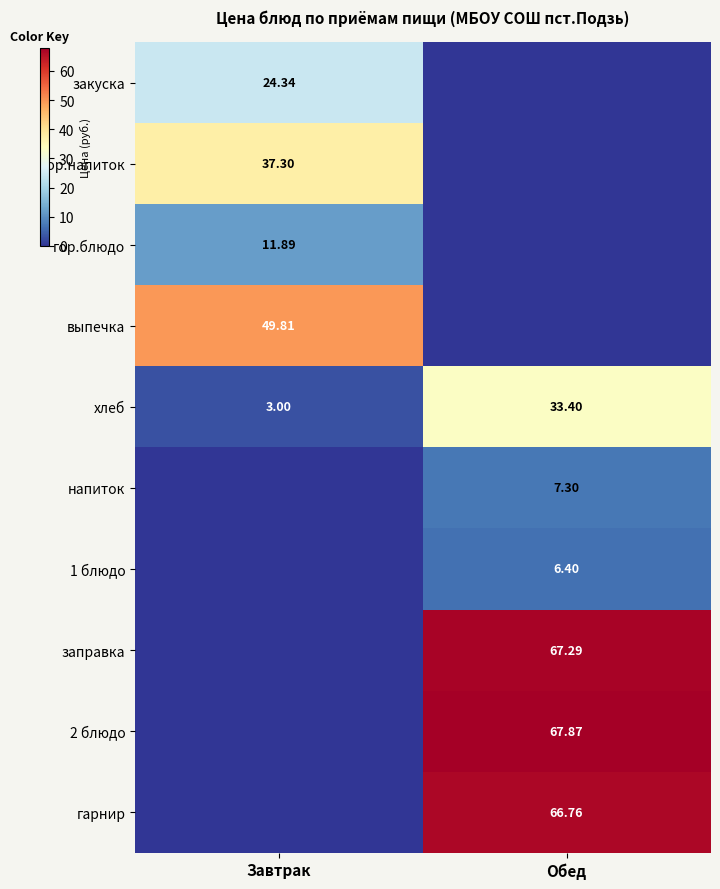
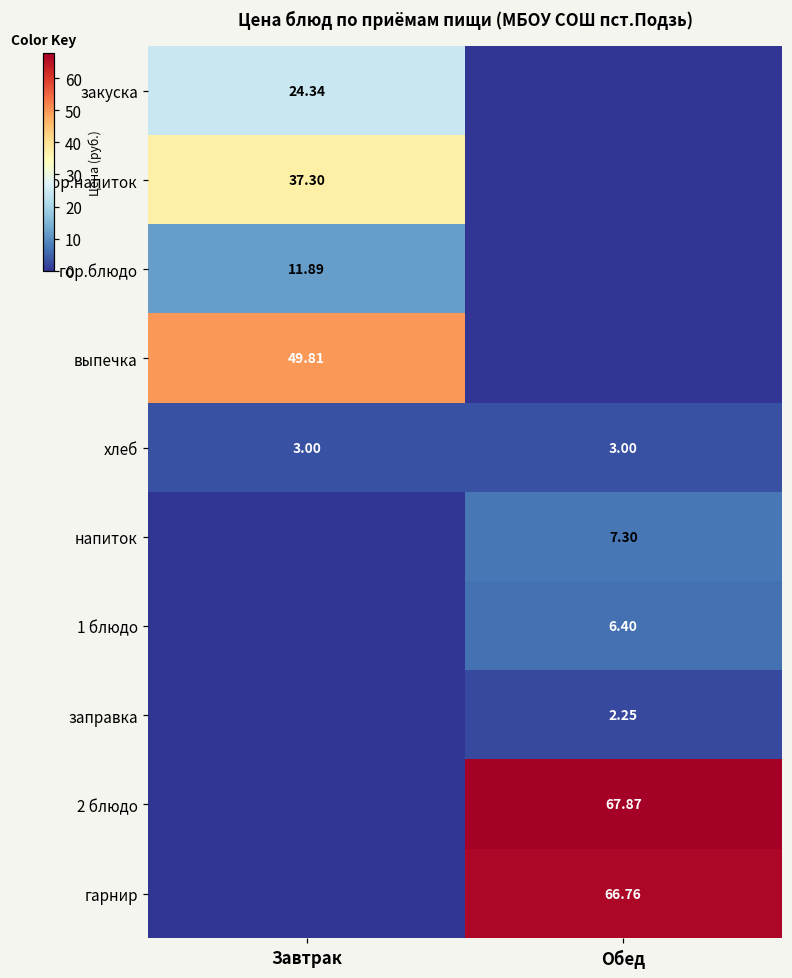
  {
    "закуска": {
      "Завтрак": 24.34
    },
    "гор.напиток": {
      "Завтрак": 37.30
    },
    "гор.блюдо": {
      "Завтрак": 11.89
    },
    "выпечка": {
      "Завтрак": 49.81
    },
    "хлеб": {
      "Завтрак": 3.00,
-     "Обед": 33.40
+     "Обед": 3.00
    },
    "напиток": {
      "Обед": 7.30
    },
    "1 блюдо": {
      "Обед": 6.40
    },
    "заправка": {
-     "Обед": 67.29
+     "Обед": 2.25
    },
    "2 блюдо": {
      "Обед": 67.87
    },
    "гарнир": {
      "Обед": 66.76
    }
  }
